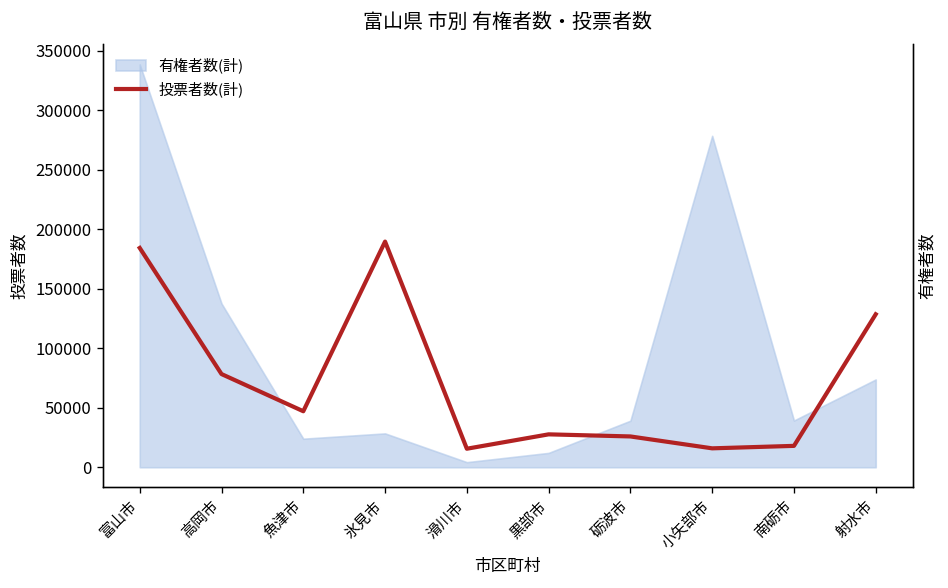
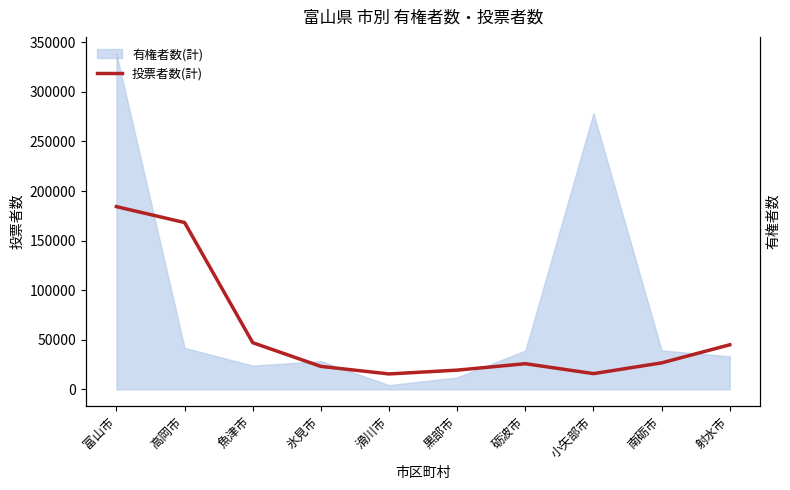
  {
    "投票者数(計)": {
      "富山市": 180000,
-     "高岡市": 80000,
+     "高岡市": 170000,
      "魚津市": 50000,
-     "氷見市": 190000,
+     "氷見市": 20000,
      "滑川市": 20000,
-     "黒部市": 30000,
+     "黒部市": 20000,
      "砺波市": 30000,
      "小矢部市": 20000,
-     "南砺市": 20000,
-     "射水市": 130000
+     "南砺市": 30000,
+     "射水市": 40000
    },
    "有権者数(計)": {
      "富山市": 340000,
-     "高岡市": 140000,
+     "高岡市": 40000,
      "魚津市": 20000,
      "氷見市": 30000,
      "滑川市": 0,
      "黒部市": 10000,
      "砺波市": 40000,
      "小矢部市": 280000,
      "南砺市": 40000,
-     "射水市": 70000
+     "射水市": 30000
    }
  }
